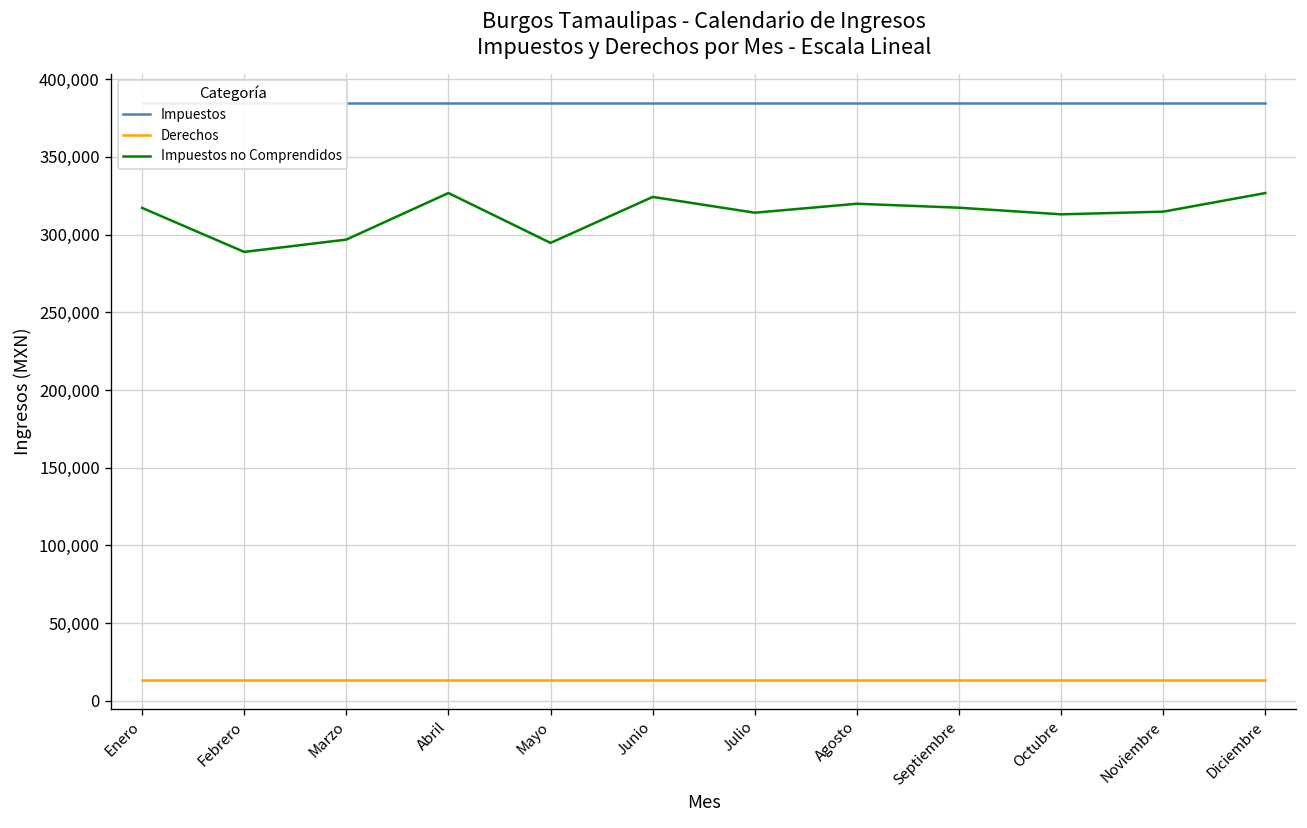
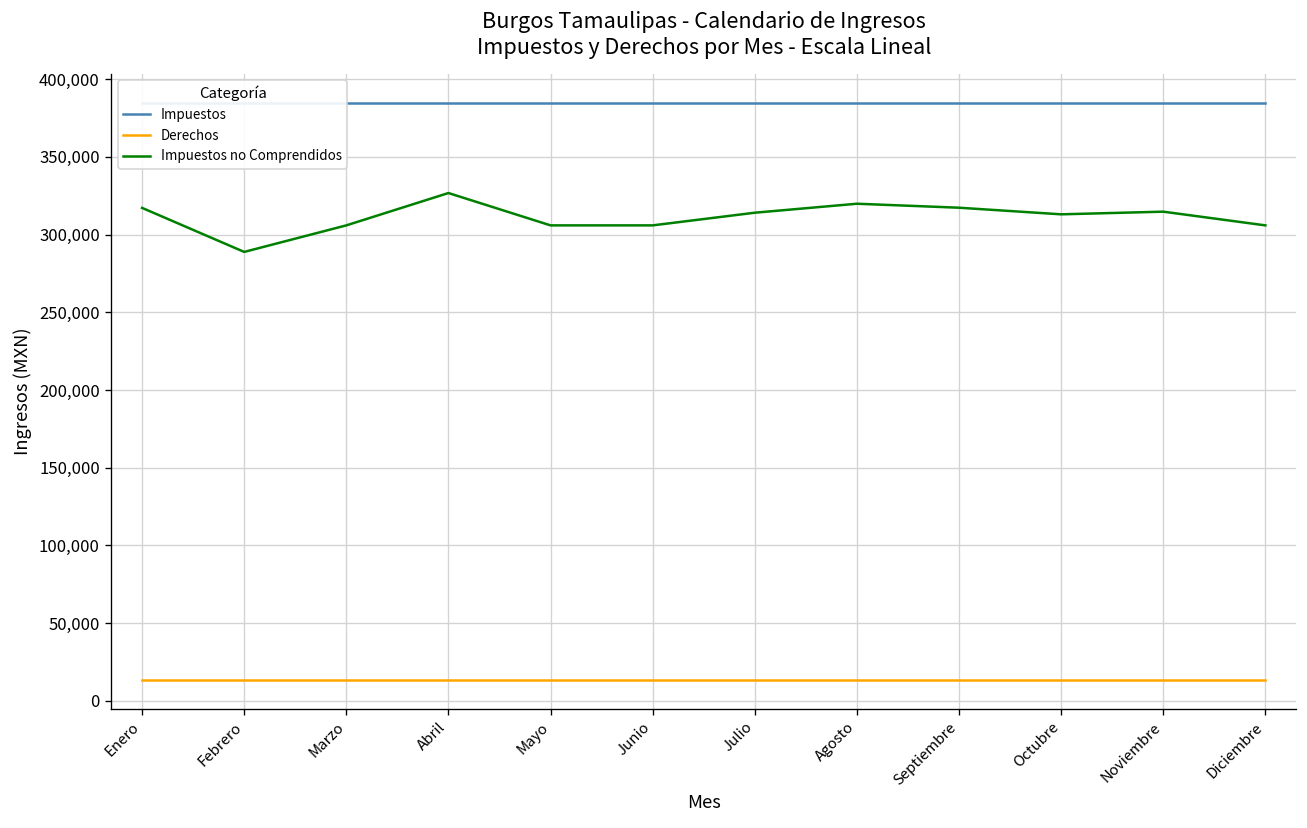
  {
    "Impuestos": {
      "Abril": "385,000",
      "Mayo": "385,000",
      "Junio": "385,000",
      "Julio": "385,000",
      "Agosto": "385,000",
      "Septiembre": "385,000",
      "Octubre": "385,000",
      "Noviembre": "385,000",
      "Diciembre": "385,000"
    },
    "Derechos": {
      "Enero": "14,000",
      "Febrero": "14,000",
      "Marzo": "14,000",
      "Abril": "14,000",
      "Mayo": "14,000",
      "Junio": "14,000",
      "Julio": "14,000",
      "Agosto": "14,000",
      "Septiembre": "14,000",
      "Octubre": "14,000",
      "Noviembre": "14,000",
      "Diciembre": "14,000"
    },
    "Impuestos no Comprendidos": {
      "Enero": "317,000",
      "Febrero": "289,000",
-     "Marzo": "297,000",
+     "Marzo": "306,000",
      "Abril": "327,000",
-     "Mayo": "295,000",
-     "Junio": "324,000",
+     "Mayo": "306,000",
+     "Junio": "306,000",
      "Julio": "314,000",
      "Agosto": "320,000",
      "Septiembre": "317,000",
      "Octubre": "313,000",
      "Noviembre": "315,000",
-     "Diciembre": "327,000"
+     "Diciembre": "306,000"
    }
  }
